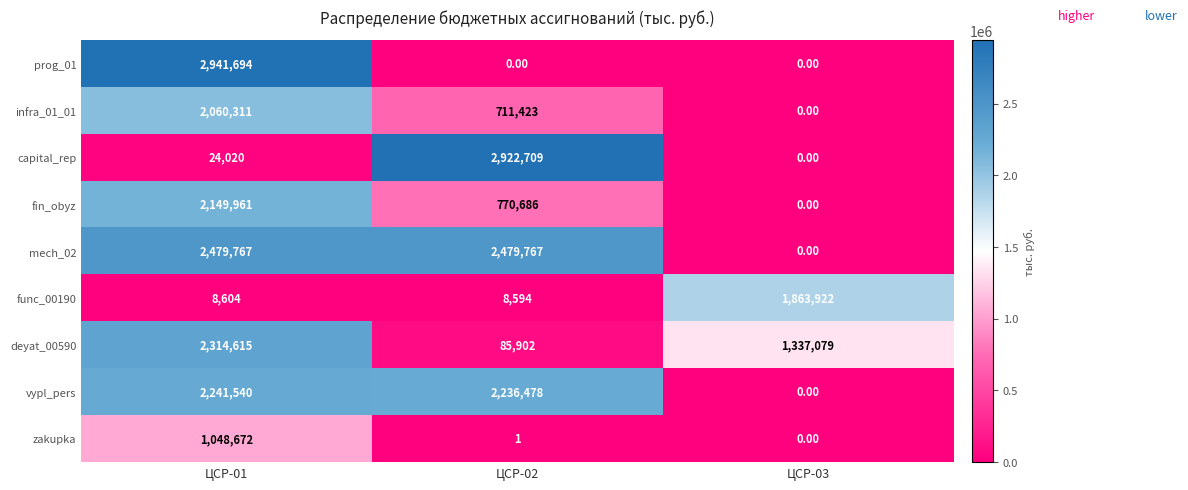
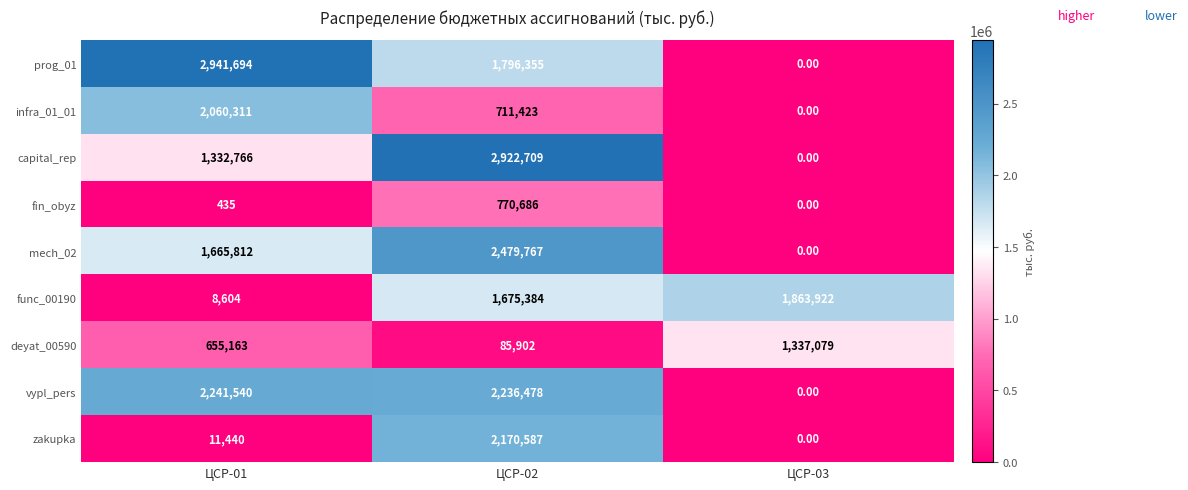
  {
    "prog_01": {
      "ЦСР-01": "2,941,694",
-     "ЦСР-02": "0.00",
+     "ЦСР-02": "1,796,355",
      "ЦСР-03": "0.00"
    },
    "infra_01_01": {
      "ЦСР-01": "2,060,311",
      "ЦСР-02": "711,423",
      "ЦСР-03": "0.00"
    },
    "capital_rep": {
-     "ЦСР-01": "24,020",
+     "ЦСР-01": "1,332,766",
      "ЦСР-02": "2,922,709",
      "ЦСР-03": "0.00"
    },
    "fin_obyz": {
-     "ЦСР-01": "2,149,961",
+     "ЦСР-01": "435",
      "ЦСР-02": "770,686",
      "ЦСР-03": "0.00"
    },
    "mech_02": {
-     "ЦСР-01": "2,479,767",
+     "ЦСР-01": "1,665,812",
      "ЦСР-02": "2,479,767",
      "ЦСР-03": "0.00"
    },
    "func_00190": {
      "ЦСР-01": "8,604",
-     "ЦСР-02": "8,594",
+     "ЦСР-02": "1,675,384",
      "ЦСР-03": "1,863,922"
    },
    "deyat_00590": {
-     "ЦСР-01": "2,314,615",
+     "ЦСР-01": "655,163",
      "ЦСР-02": "85,902",
      "ЦСР-03": "1,337,079"
    },
    "vypl_pers": {
      "ЦСР-01": "2,241,540",
      "ЦСР-02": "2,236,478",
      "ЦСР-03": "0.00"
    },
    "zakupka": {
-     "ЦСР-01": "1,048,672",
-     "ЦСР-02": "1",
+     "ЦСР-01": "11,440",
+     "ЦСР-02": "2,170,587",
      "ЦСР-03": "0.00"
    }
  }
